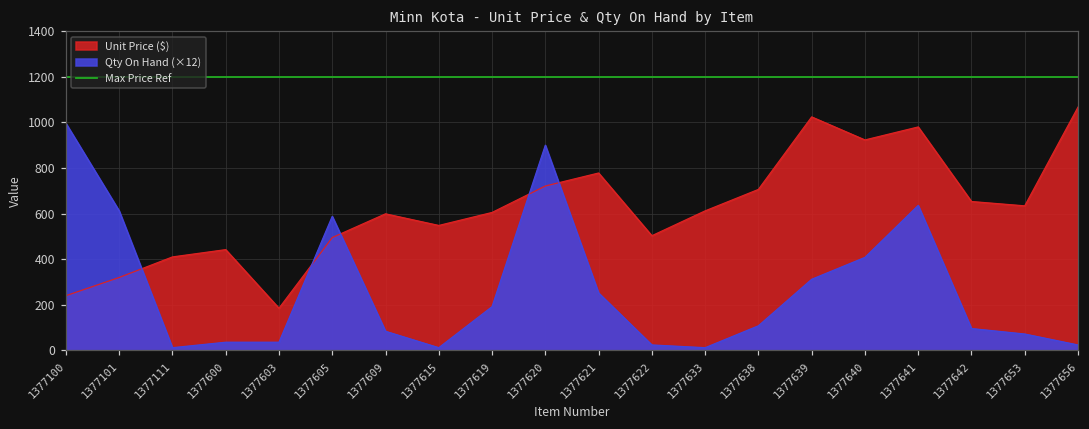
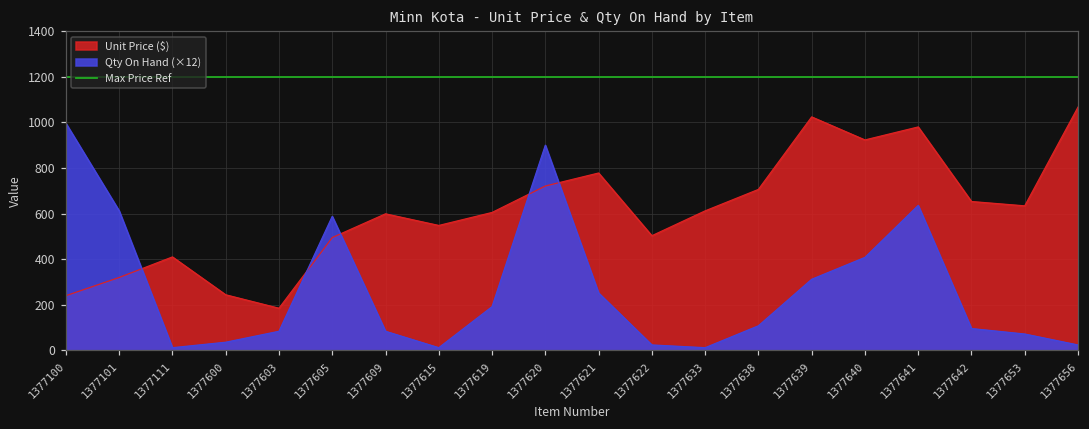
  {
    "Unit Price ($)": {
      "1377100": 240,
      "1377101": 320,
      "1377111": 410,
-     "1377600": 440,
+     "1377600": 240,
      "1377603": 190,
      "1377605": 500,
      "1377609": 600,
      "1377615": 550,
      "1377619": 610,
      "1377620": 720,
      "1377621": 780,
      "1377622": 500,
      "1377633": 610,
      "1377638": 710,
      "1377639": 1020,
      "1377640": 920,
      "1377641": 980,
      "1377642": 650,
      "1377653": 630,
      "1377656": 1070
    },
    "Qty On Hand (×12)": {
      "1377100": 1000,
      "1377101": 610,
      "1377111": 10,
      "1377600": 40,
-     "1377603": 40,
+     "1377603": 80,
      "1377605": 590,
      "1377609": 80,
      "1377615": 10,
      "1377619": 190,
      "1377620": 900,
      "1377621": 250,
      "1377622": 20,
      "1377633": 10,
      "1377638": 110,
      "1377639": 310,
      "1377640": 410,
      "1377641": 640,
      "1377642": 100,
      "1377653": 70,
      "1377656": 20
    }
  }
